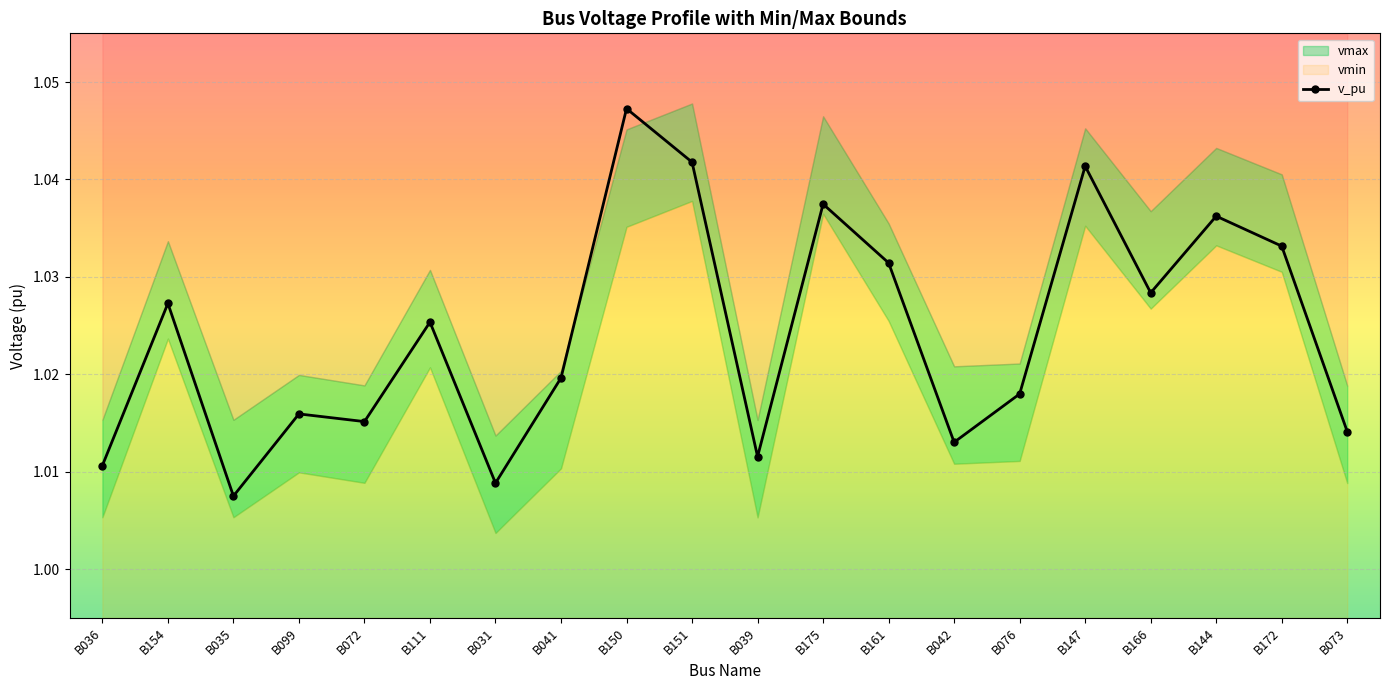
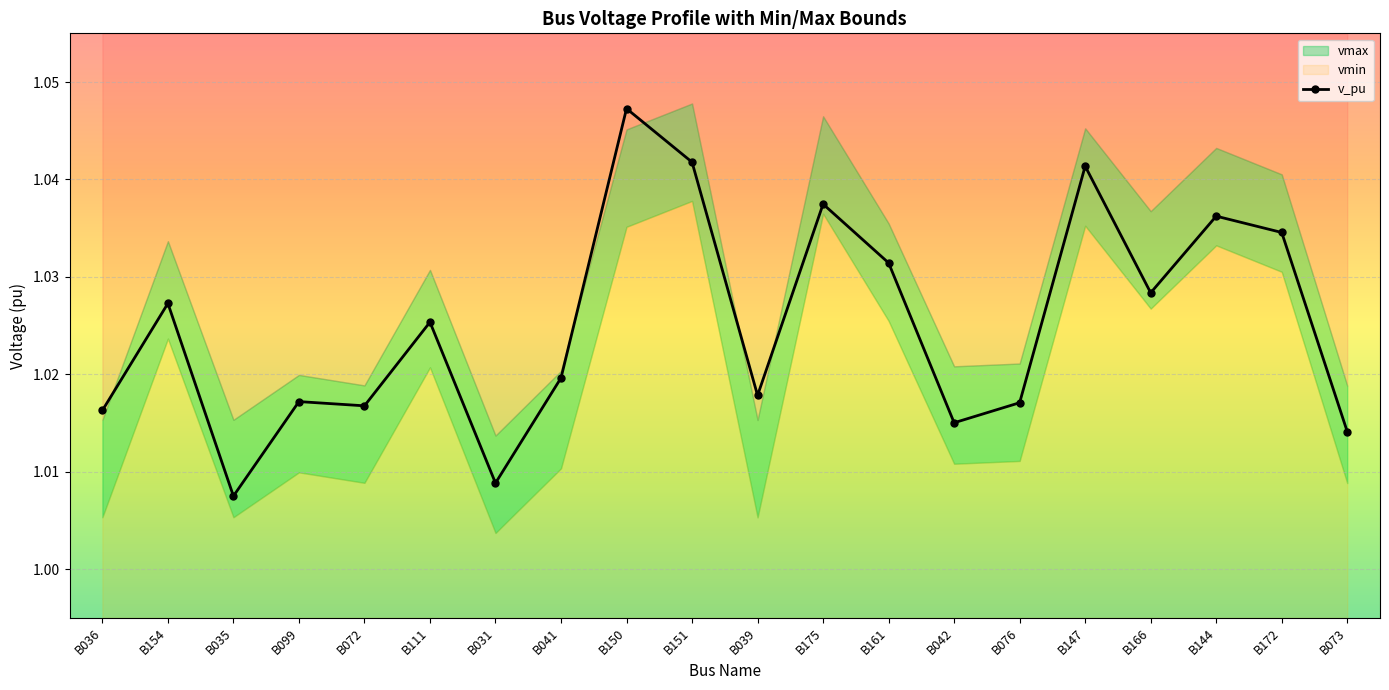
  {
    "v_pu": {
-     "B036": 1.011,
+     "B036": 1.016,
      "B154": 1.027,
      "B035": 1.008,
-     "B099": 1.016,
-     "B072": 1.015,
+     "B099": 1.017,
+     "B072": 1.017,
      "B111": 1.025,
      "B031": 1.009,
      "B041": 1.020,
      "B150": 1.047,
      "B151": 1.042,
-     "B039": 1.012,
+     "B039": 1.018,
      "B175": 1.037,
      "B161": 1.031,
-     "B042": 1.013,
-     "B076": 1.018,
+     "B042": 1.015,
+     "B076": 1.017,
      "B147": 1.041,
      "B166": 1.028,
      "B144": 1.036,
-     "B172": 1.033,
+     "B172": 1.035,
      "B073": 1.014
    }
  }
